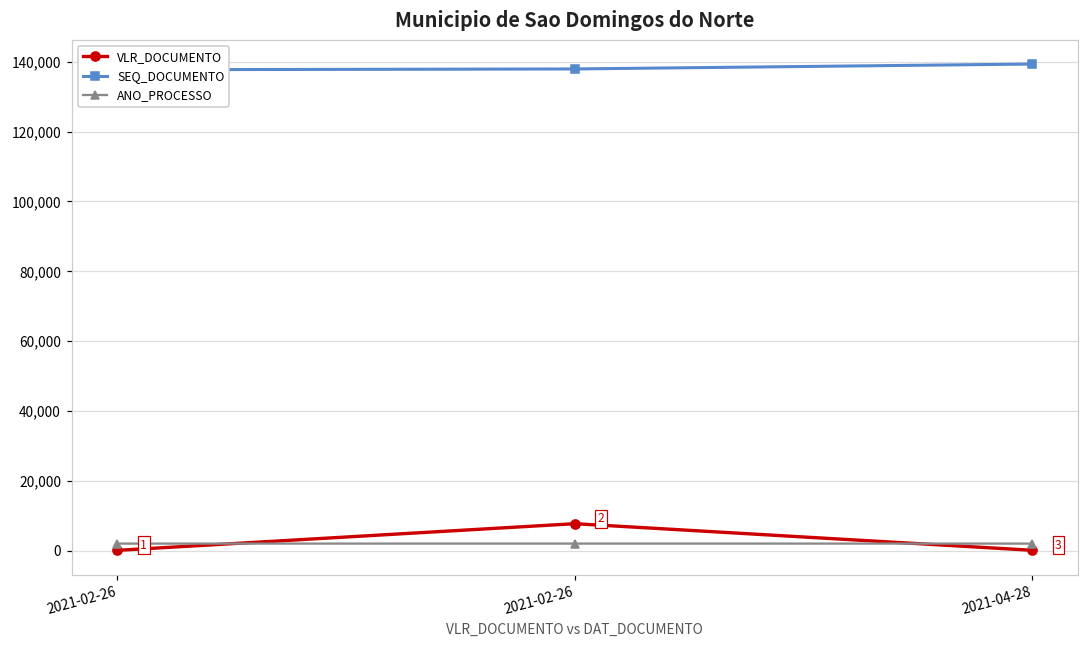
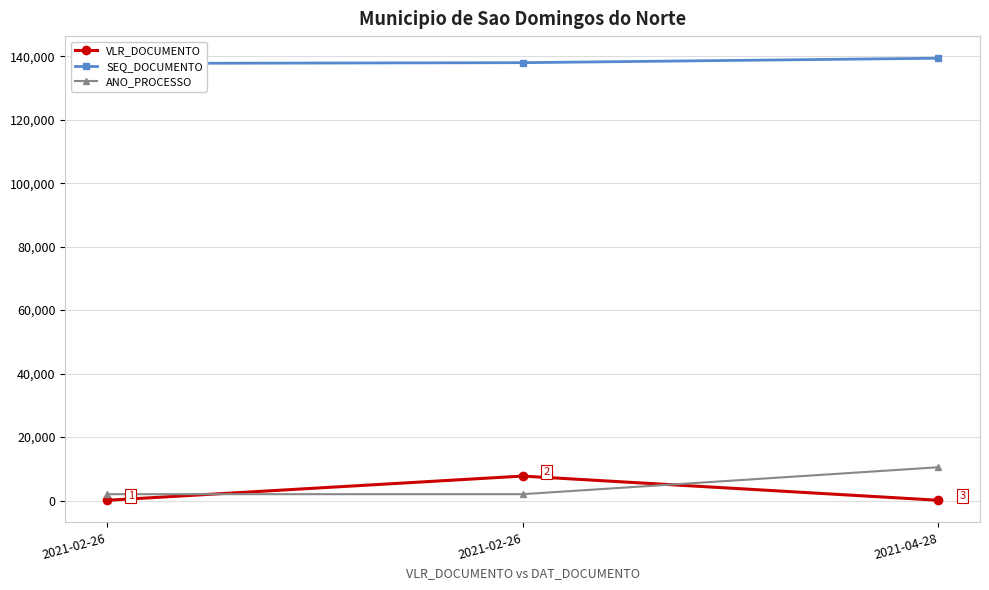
  {
    "SEQ_DOCUMENTO": {
      "2021-04-28": "139,000"
    },
    "ANO_PROCESSO": {
-     "2021-04-28": "2,000"
+     "2021-04-28": "11,000"
    }
  }
